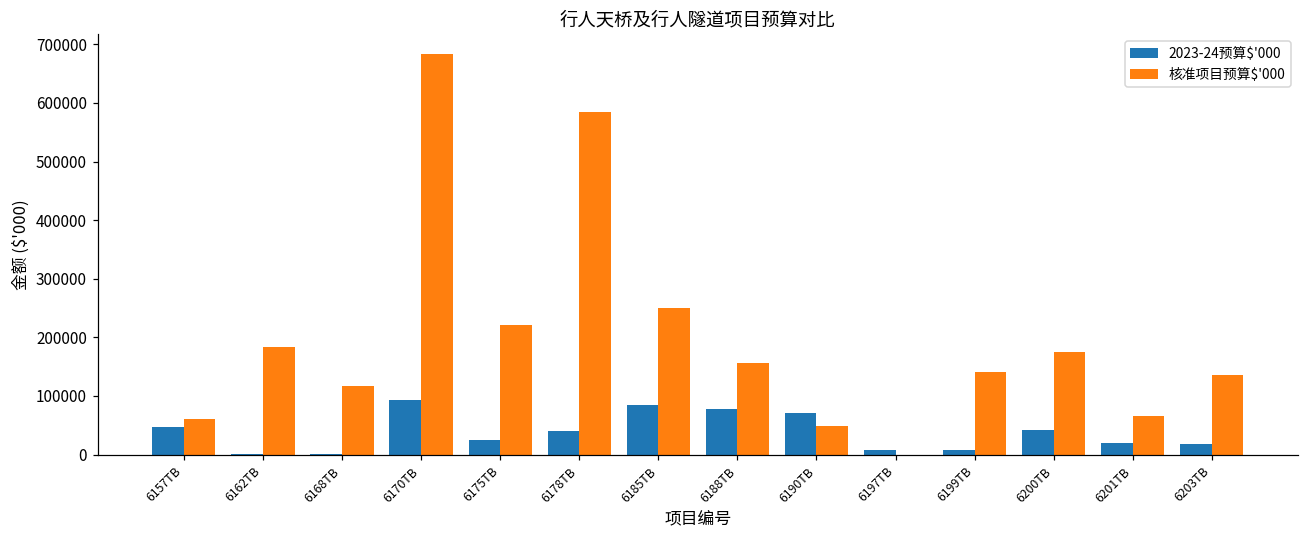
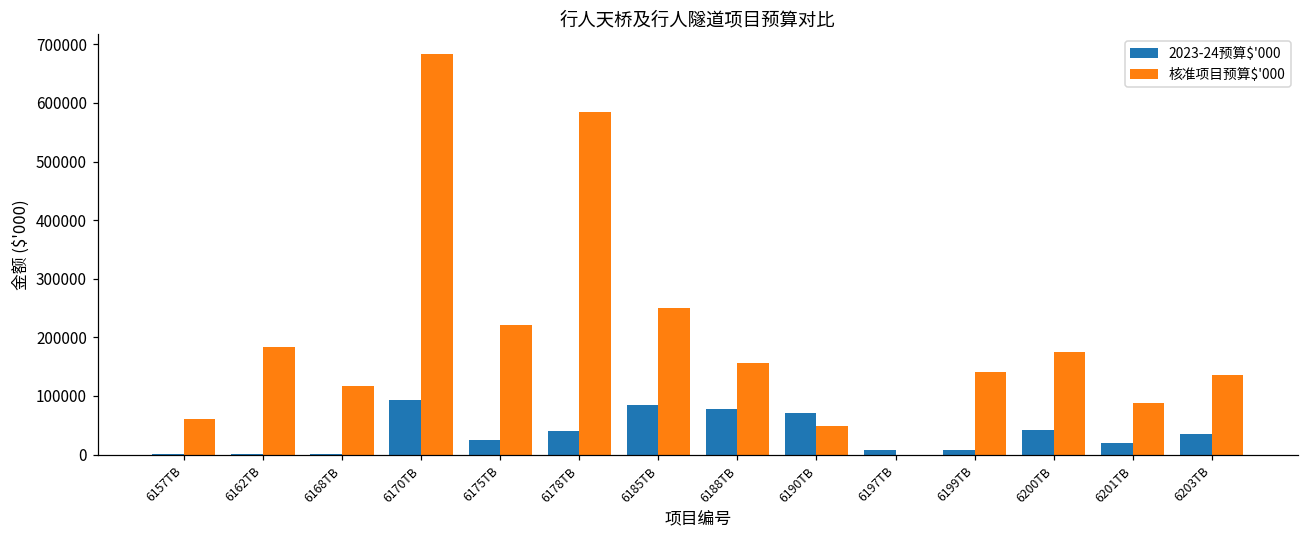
  {
    "2023-24预算$'000": {
-     "6157TB": 50000,
+     "6157TB": 0,
      "6170TB": 90000,
      "6175TB": 30000,
      "6178TB": 40000,
      "6185TB": 80000,
      "6188TB": 80000,
      "6190TB": 70000,
      "6197TB": 10000,
      "6199TB": 10000,
      "6200TB": 40000,
      "6201TB": 20000,
-     "6203TB": 20000
+     "6203TB": 30000
    },
    "核准项目预算$'000": {
      "6157TB": 60000,
      "6162TB": 180000,
      "6168TB": 120000,
      "6170TB": 680000,
      "6175TB": 220000,
      "6178TB": 580000,
      "6185TB": 250000,
      "6188TB": 160000,
      "6190TB": 50000,
      "6197TB": 0,
      "6199TB": 140000,
      "6200TB": 180000,
-     "6201TB": 70000,
+     "6201TB": 90000,
      "6203TB": 140000
    }
  }
